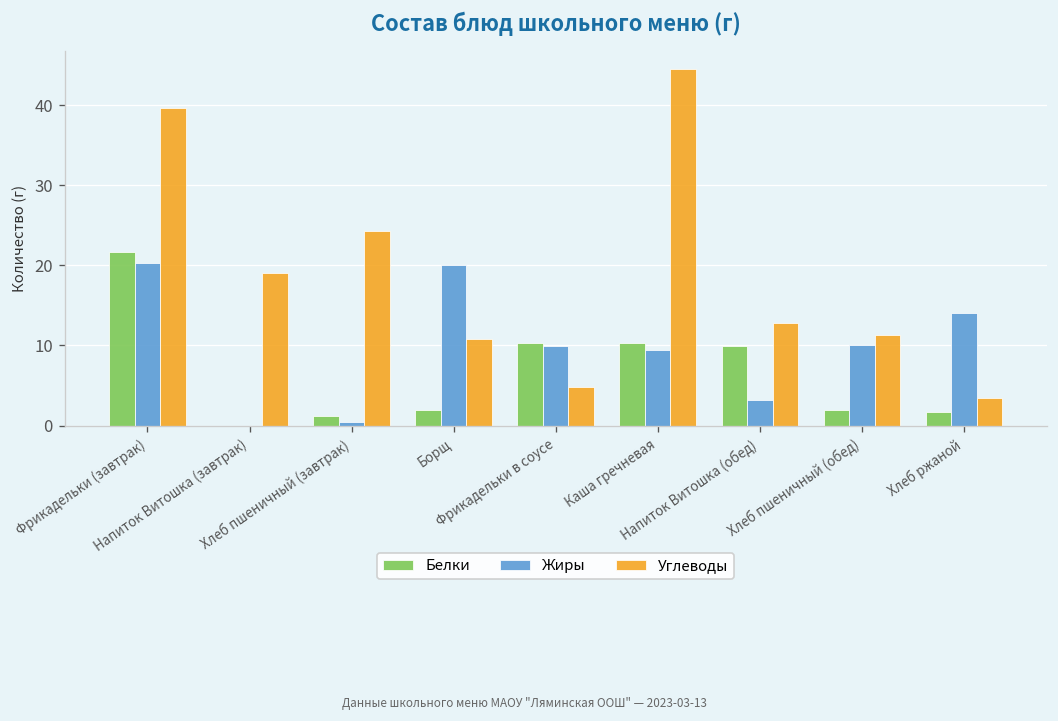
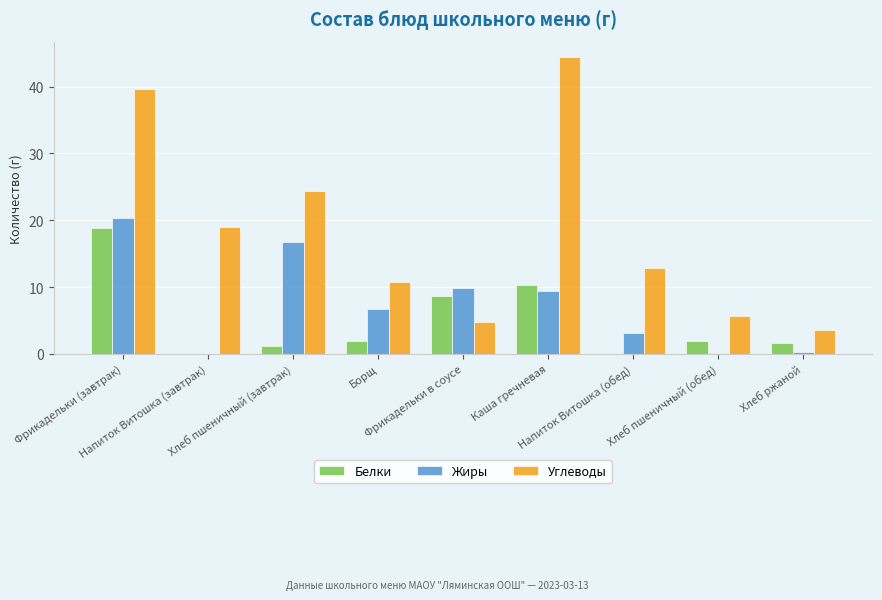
  {
    "Белки": {
-     "Фрикадельки (завтрак)": 22,
+     "Фрикадельки (завтрак)": 19,
      "Напиток Витошка (завтрак)": 0,
      "Хлеб пшеничный (завтрак)": 1,
      "Борщ": 2,
-     "Фрикадельки в соусе": 10,
+     "Фрикадельки в соусе": 9,
      "Каша гречневая": 10,
-     "Напиток Витошка (обед)": 10,
+     "Напиток Витошка (обед)": 0,
      "Хлеб пшеничный (обед)": 2,
      "Хлеб ржаной": 2
    },
    "Жиры": {
      "Фрикадельки (завтрак)": 20,
      "Напиток Витошка (завтрак)": 0,
-     "Хлеб пшеничный (завтрак)": 0,
-     "Борщ": 20,
+     "Хлеб пшеничный (завтрак)": 17,
+     "Борщ": 7,
      "Фрикадельки в соусе": 10,
      "Каша гречневая": 9,
      "Напиток Витошка (обед)": 3,
-     "Хлеб пшеничный (обед)": 10,
-     "Хлеб ржаной": 14
+     "Хлеб пшеничный (обед)": 0,
+     "Хлеб ржаной": 0
    },
    "Углеводы": {
      "Фрикадельки (завтрак)": 40,
      "Напиток Витошка (завтрак)": 19,
      "Хлеб пшеничный (завтрак)": 24,
      "Борщ": 11,
      "Фрикадельки в соусе": 5,
      "Каша гречневая": 44,
      "Напиток Витошка (обед)": 13,
-     "Хлеб пшеничный (обед)": 11,
+     "Хлеб пшеничный (обед)": 6,
      "Хлеб ржаной": 4
    }
  }
